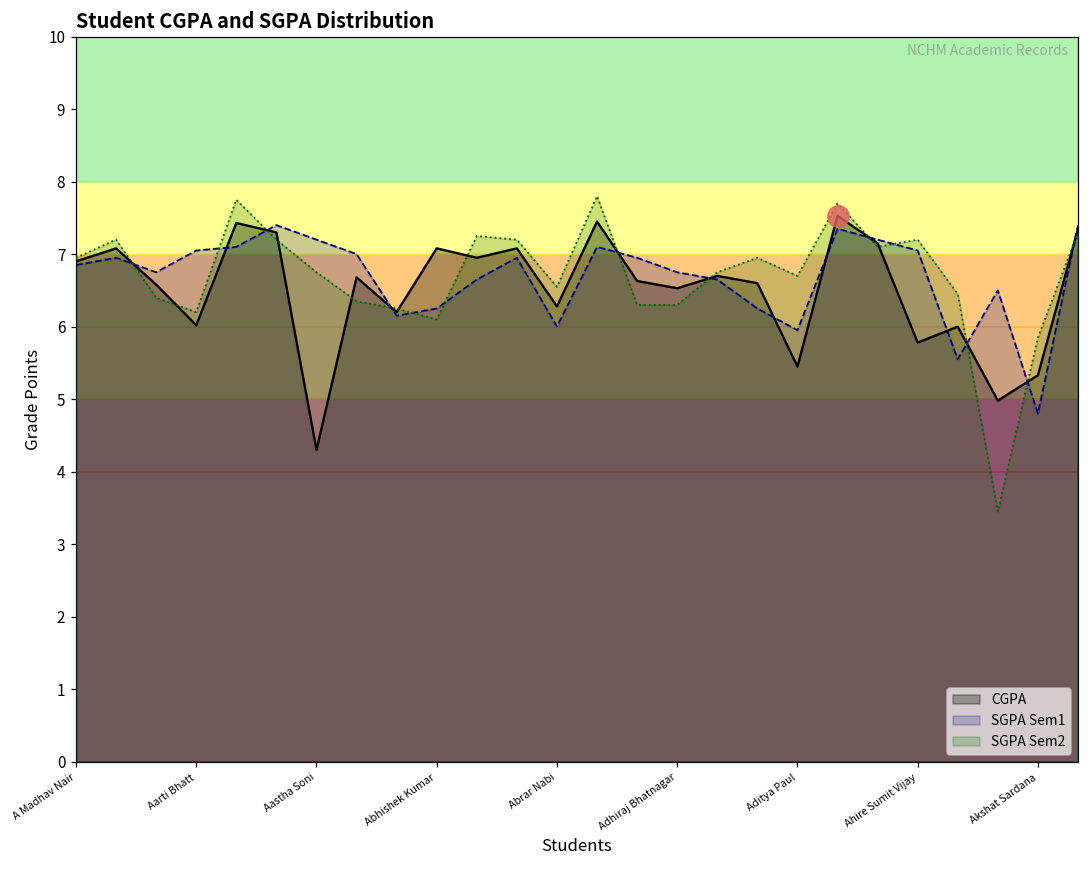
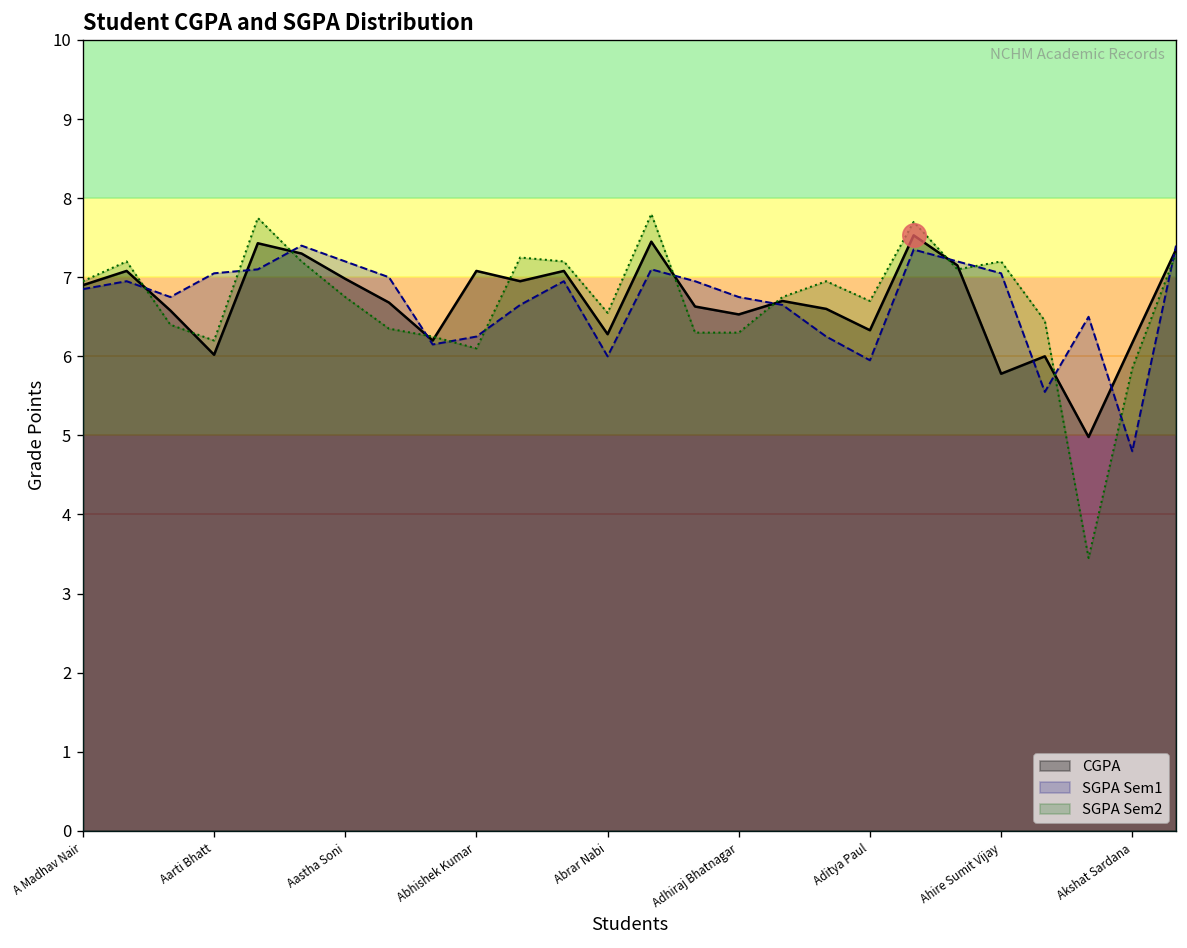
  {
    "CGPA": {
      "A Madhav Nair": 6.9,
      "Aarti Bhatt": 6.0,
-     "Aastha Soni": 4.3,
+     "Aastha Soni": 7.0,
      "Abhishek Kumar": 7.1,
      "Abrar Nabi": 6.3,
      "Adhiraj Bhatnagar": 6.5,
-     "Aditya Paul": 5.5,
+     "Aditya Paul": 6.3,
      "Ahire Sumit Vijay": 5.8,
-     "Akshat Sardana": 5.3
+     "Akshat Sardana": 6.2
    }
  }
